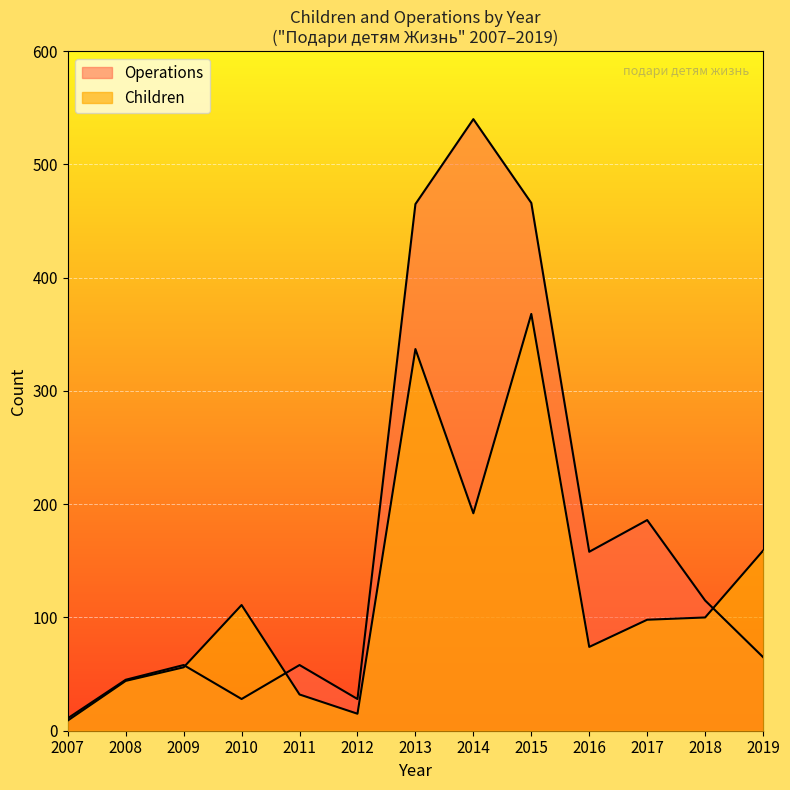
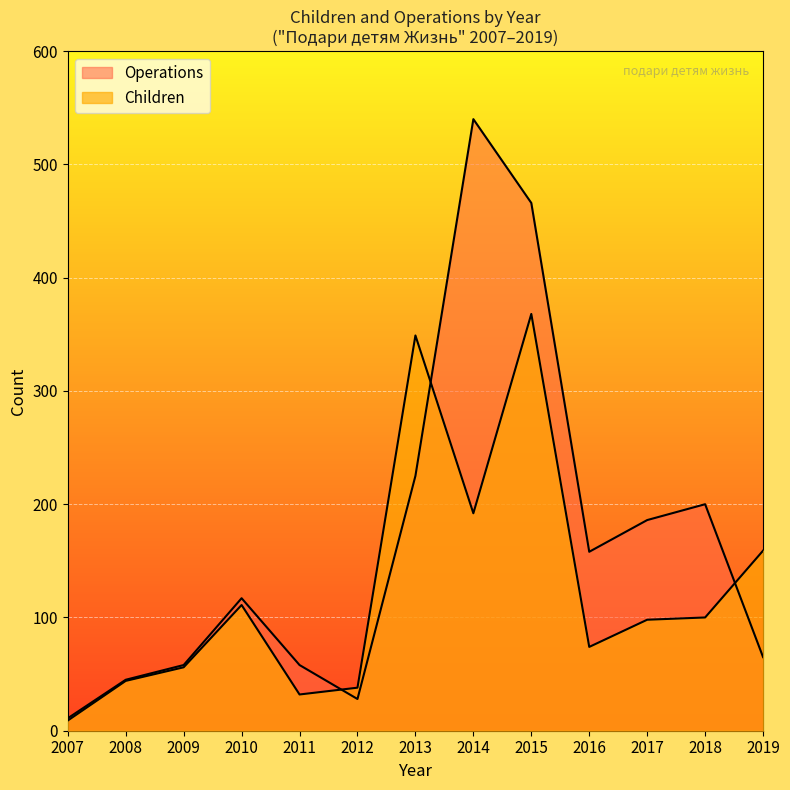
  {
    "Operations": {
-     "2010": 28,
+     "2010": 117,
      "2011": 58,
      "2012": 28,
-     "2013": 465,
+     "2013": 225,
      "2014": 540,
      "2015": 466,
      "2016": 158,
      "2017": 186,
-     "2018": 115,
+     "2018": 200,
      "2019": 65
    },
    "Children": {
      "2010": 111,
      "2011": 32,
-     "2012": 15,
-     "2013": 337,
+     "2012": 38,
+     "2013": 349,
      "2014": 192,
      "2015": 368,
      "2016": 74,
      "2017": 98,
      "2018": 100,
      "2019": 159
    }
  }
